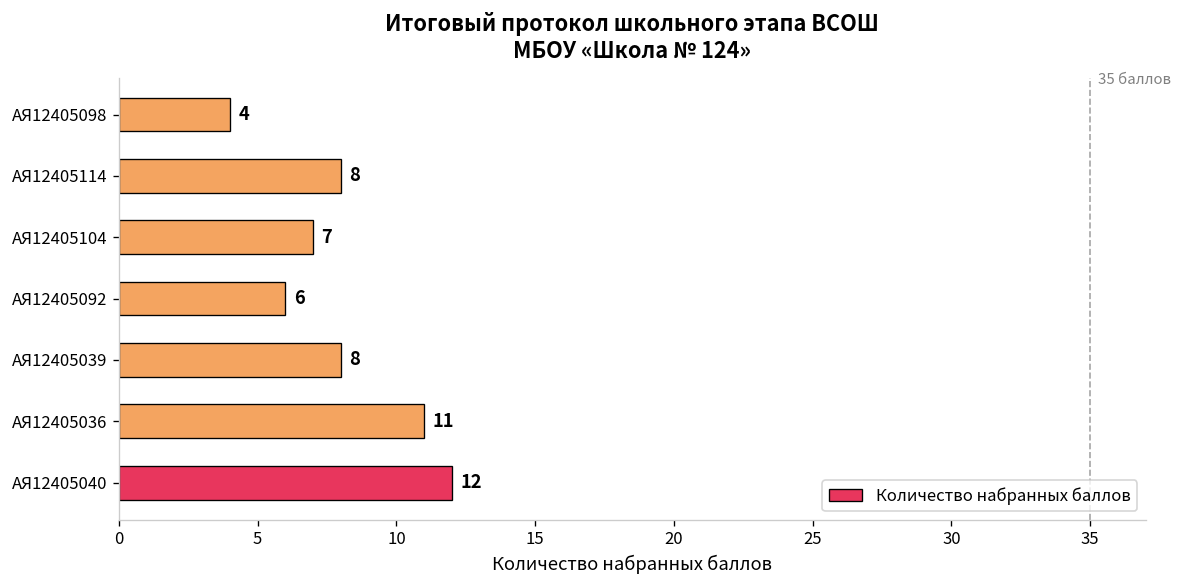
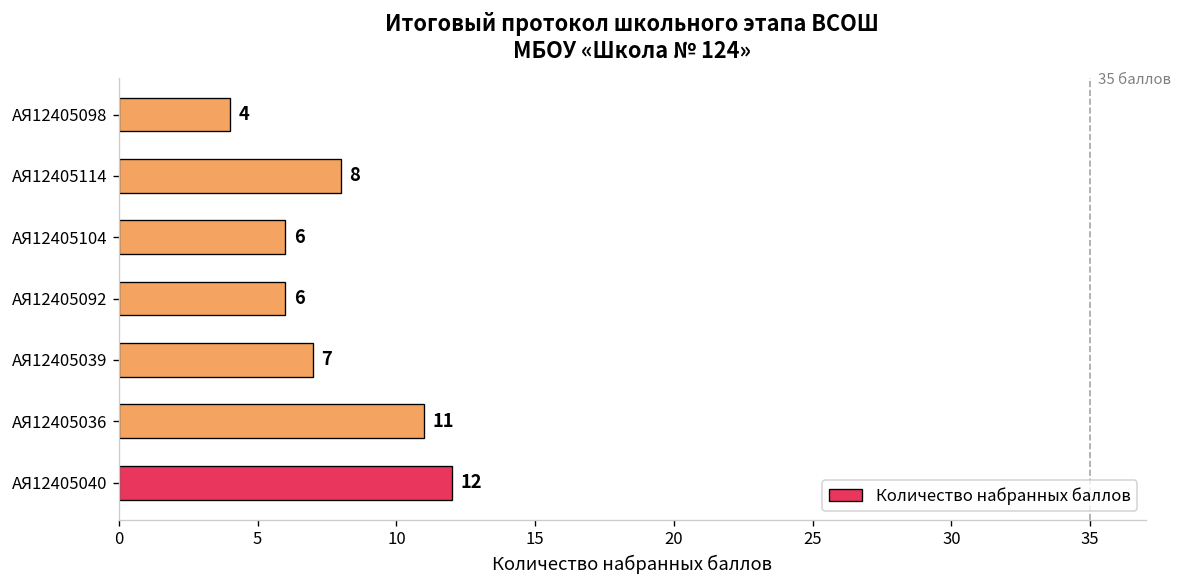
  {
    "АЯ12405098": 4,
    "АЯ12405114": 8,
-   "АЯ12405104": 7,
+   "АЯ12405104": 6,
    "АЯ12405092": 6,
-   "АЯ12405039": 8,
+   "АЯ12405039": 7,
    "АЯ12405036": 11,
    "АЯ12405040": 12
  }
